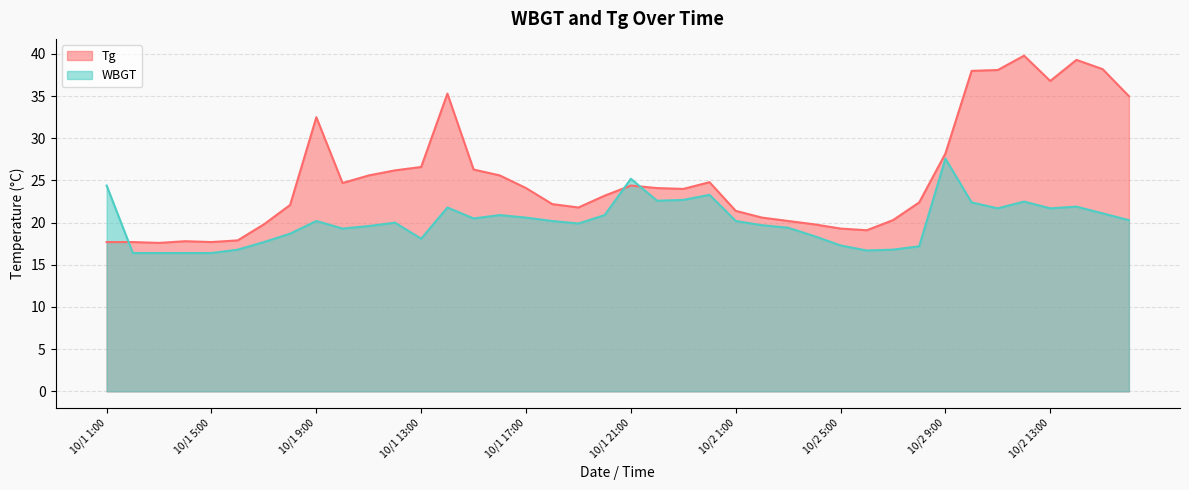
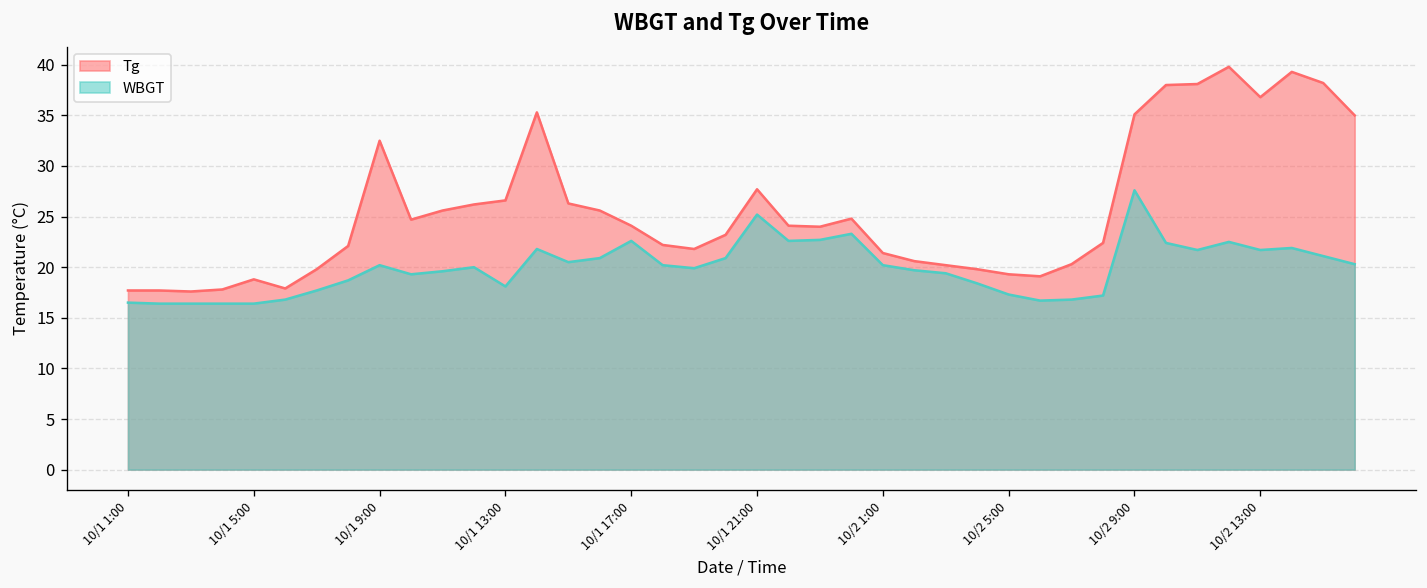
  {
    "Tg": {
      "10/1 1:00": 18,
-     "10/1 5:00": 18,
+     "10/1 5:00": 19,
      "10/1 9:00": 33,
      "10/1 13:00": 27,
      "10/1 17:00": 24,
-     "10/1 21:00": 24,
+     "10/1 21:00": 28,
      "10/2 1:00": 21,
      "10/2 5:00": 19,
-     "10/2 9:00": 28,
+     "10/2 9:00": 35,
      "10/2 13:00": 37
    },
    "WBGT": {
-     "10/1 1:00": 24,
+     "10/1 1:00": 17,
      "10/1 5:00": 16,
      "10/1 9:00": 20,
      "10/1 13:00": 18,
-     "10/1 17:00": 21,
+     "10/1 17:00": 23,
      "10/1 21:00": 25,
      "10/2 1:00": 20,
      "10/2 5:00": 17,
      "10/2 9:00": 28,
      "10/2 13:00": 22
    }
  }
